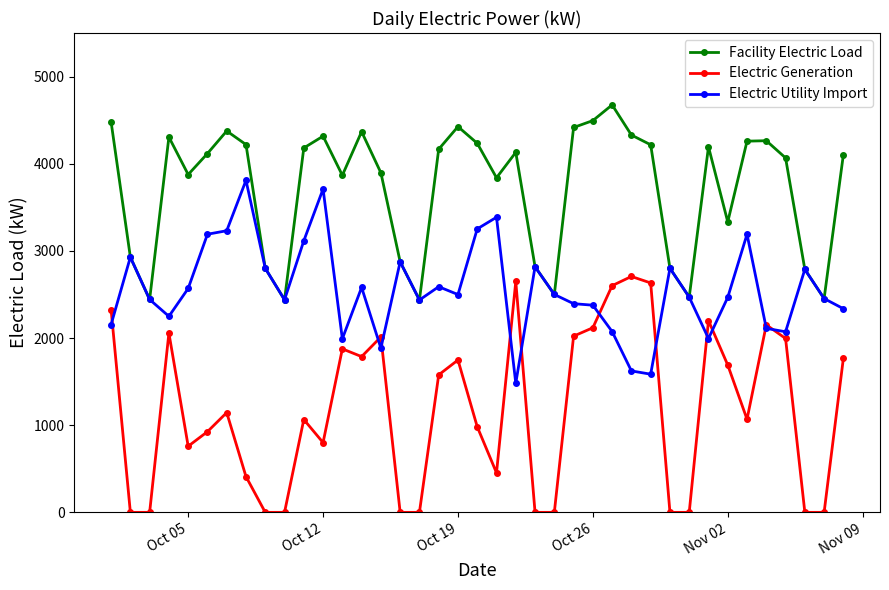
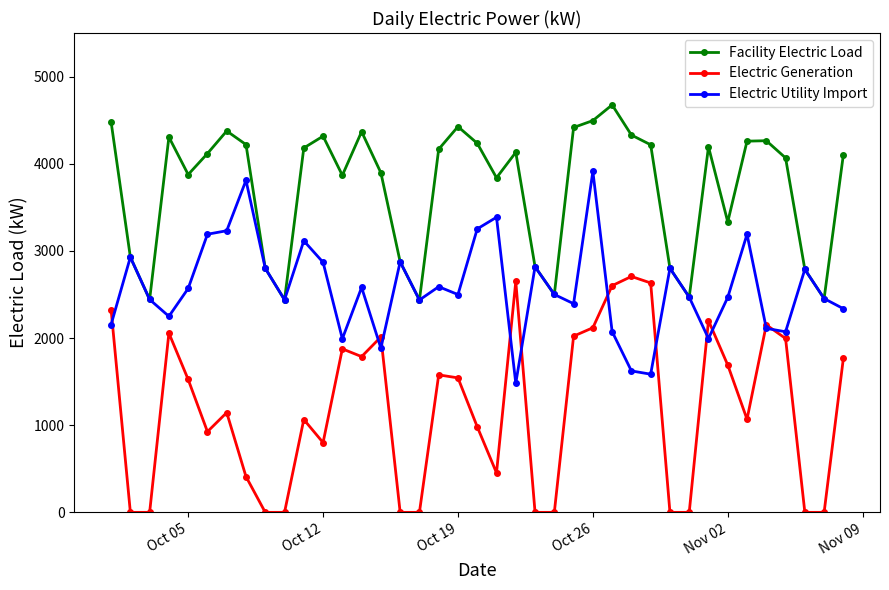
  {
    "Facility Electric Load": {
      "Oct 05": 3900,
      "Oct 12": 4300,
      "Oct 19": 4400,
      "Oct 26": 4500,
      "Nov 02": 3300
    },
    "Electric Generation": {
-     "Oct 05": 800,
+     "Oct 05": 1500,
      "Oct 12": 800,
-     "Oct 19": 1700,
+     "Oct 19": 1500,
      "Oct 26": 2100,
      "Nov 02": 1700
    },
    "Electric Utility Import": {
      "Oct 05": 2600,
-     "Oct 12": 3700,
+     "Oct 12": 2900,
      "Oct 19": 2500,
-     "Oct 26": 2400,
+     "Oct 26": 3900,
      "Nov 02": 2500
    }
  }
